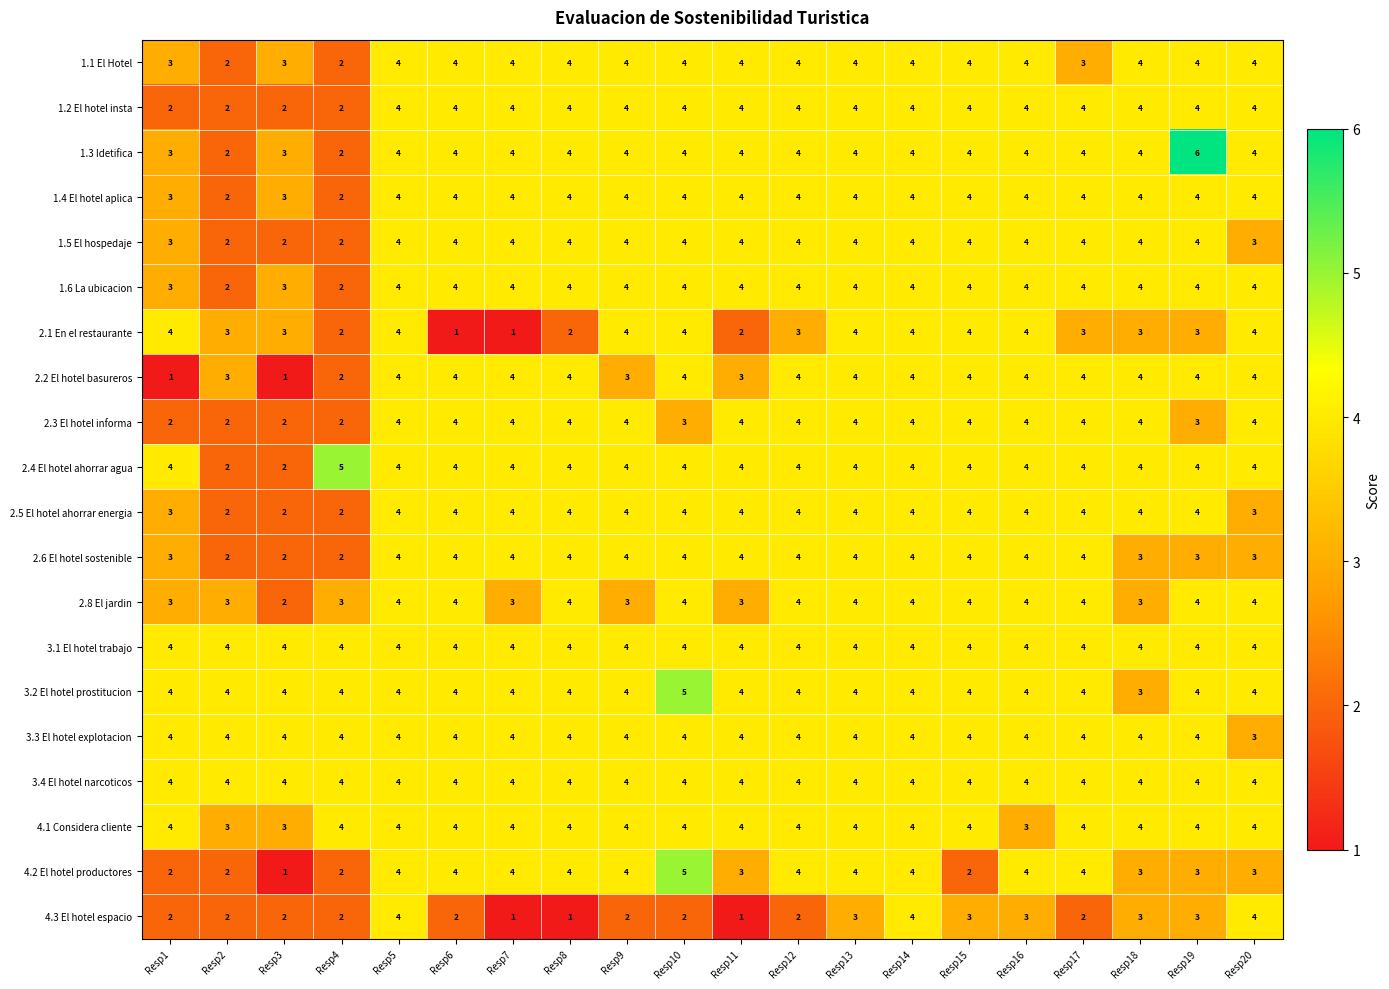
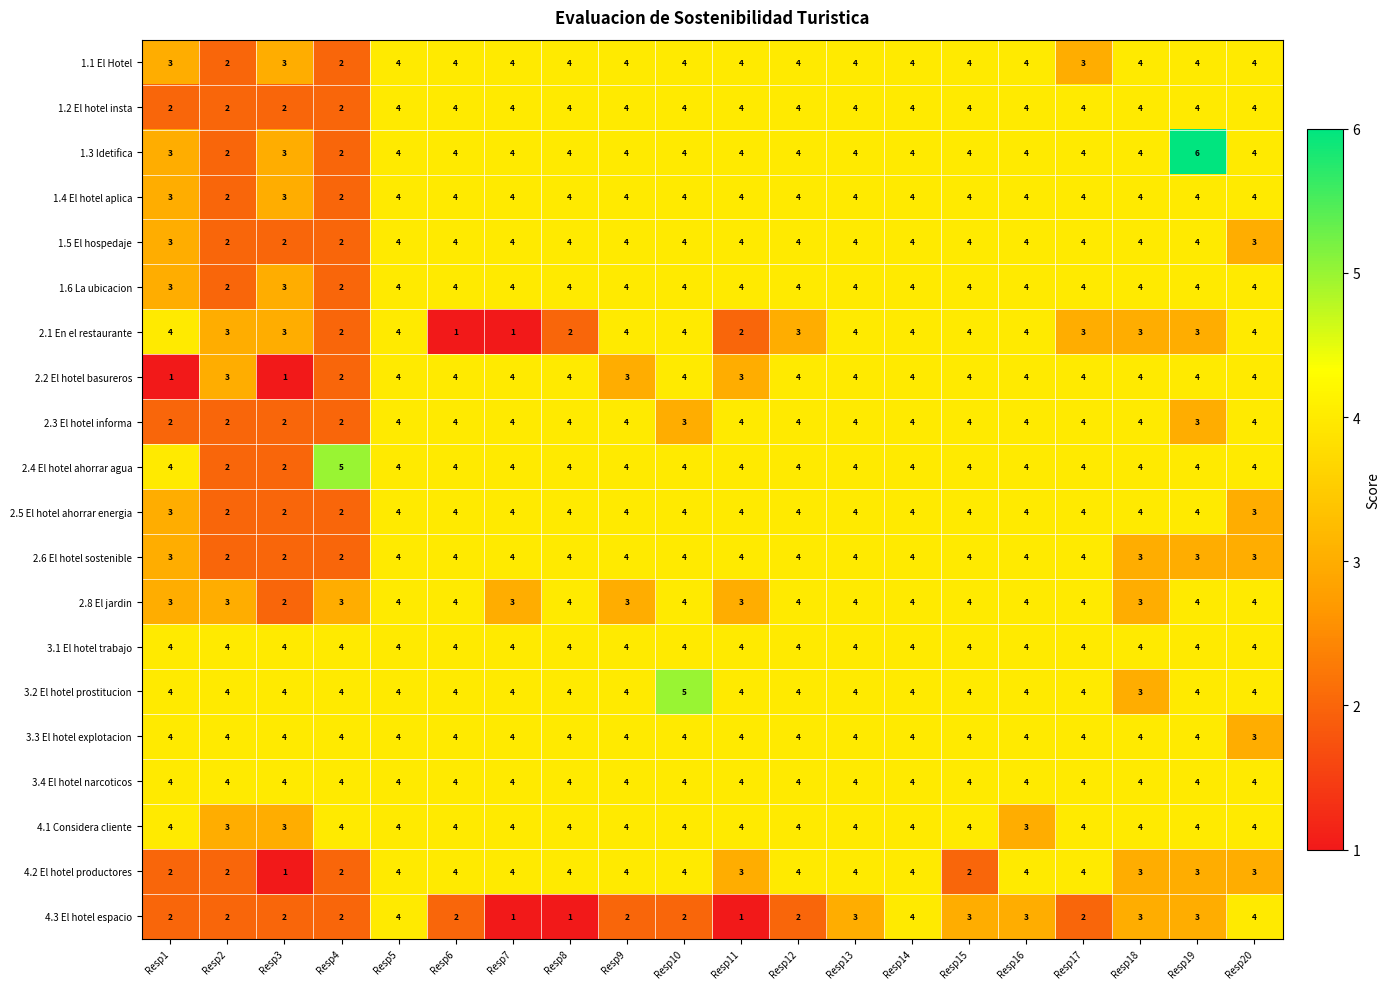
  {
    "4.2 El hotel productores": {
      "Resp1": 2,
      "Resp2": 2,
      "Resp3": 1,
      "Resp4": 2,
      "Resp5": 4,
      "Resp6": 4,
      "Resp7": 4,
      "Resp8": 4,
      "Resp9": 4,
-     "Resp10": 5,
+     "Resp10": 4,
      "Resp11": 3,
      "Resp12": 4,
      "Resp13": 4,
      "Resp14": 4,
      "Resp15": 2,
      "Resp16": 4,
      "Resp17": 4,
      "Resp18": 3,
      "Resp19": 3,
      "Resp20": 3
    }
  }
